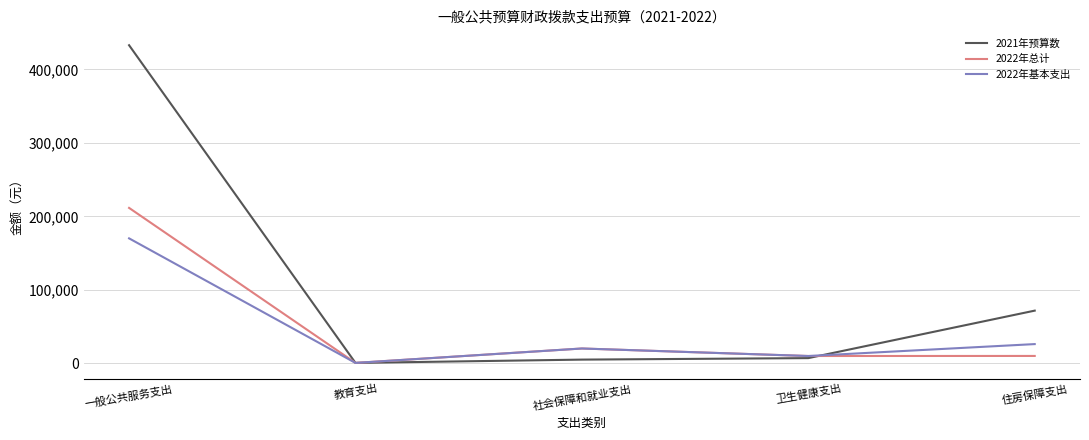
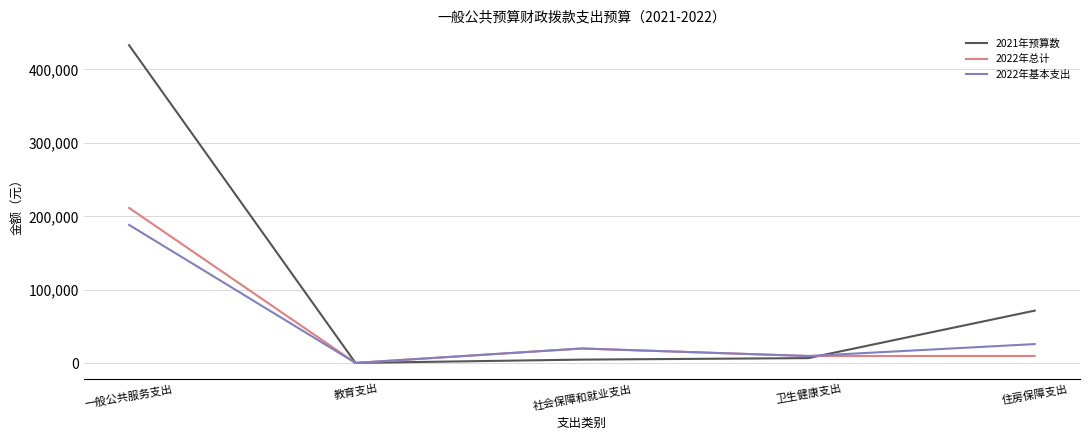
  {
    "2021年预算数": {
      "一般公共服务支出": "430,000",
      "社会保障和就业支出": "10,000",
      "住房保障支出": "70,000"
    },
    "2022年总计": {
      "一般公共服务支出": "210,000",
      "住房保障支出": "10,000"
    },
    "2022年基本支出": {
-     "一般公共服务支出": "170,000",
+     "一般公共服务支出": "190,000",
      "住房保障支出": "30,000"
    }
  }
